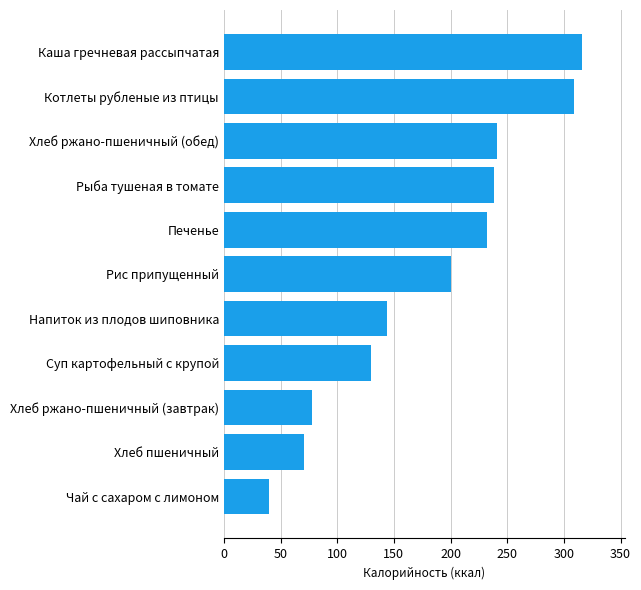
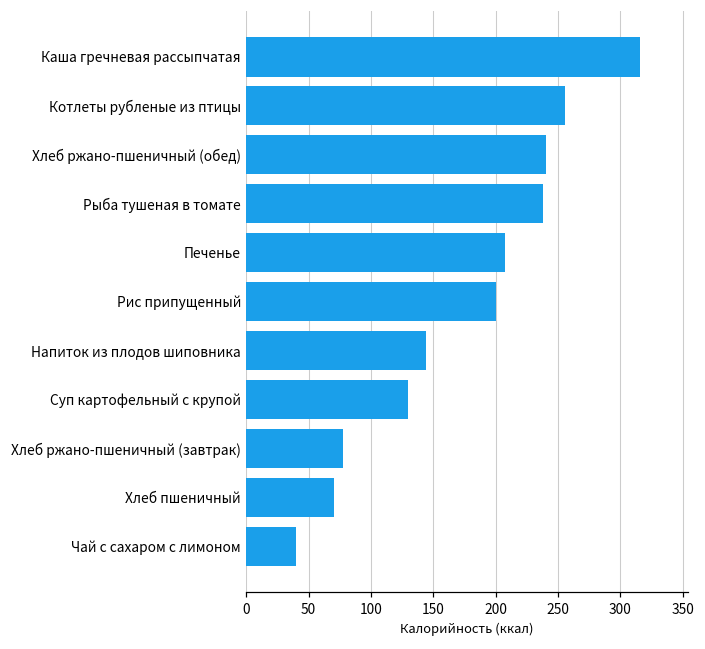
  {
    "Каша гречневая рассыпчатая": 316,
-   "Котлеты рубленые из птицы": 309,
+   "Котлеты рубленые из птицы": 255,
    "Хлеб ржано-пшеничный (обед)": 241,
    "Рыба тушеная в томате": 238,
-   "Печенье": 232,
+   "Печенье": 208,
    "Рис припущенный": 200,
    "Напиток из плодов шиповника": 144,
    "Суп картофельный с крупой": 130,
    "Хлеб ржано-пшеничный (завтрак)": 77,
    "Хлеб пшеничный": 71,
    "Чай с сахаром с лимоном": 40
  }
